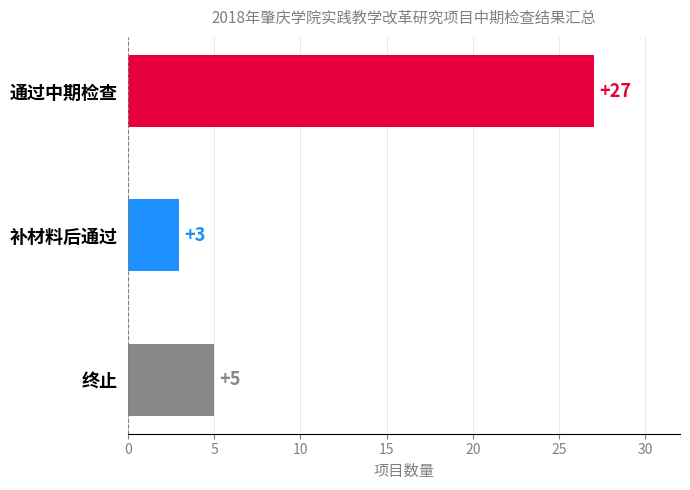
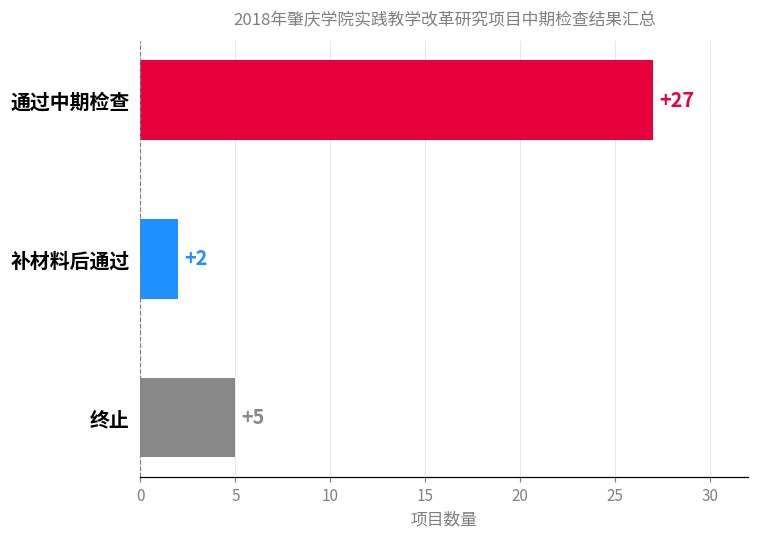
  {
    "通过中期检查": "+27",
-   "补材料后通过": "+3",
+   "补材料后通过": "+2",
    "终止": "+5"
  }
